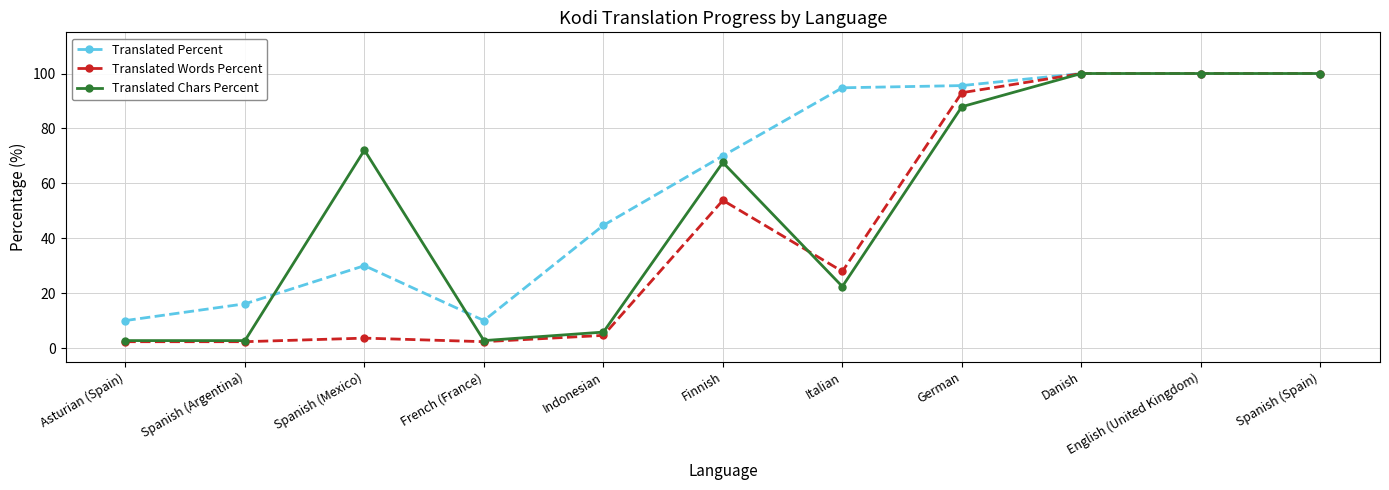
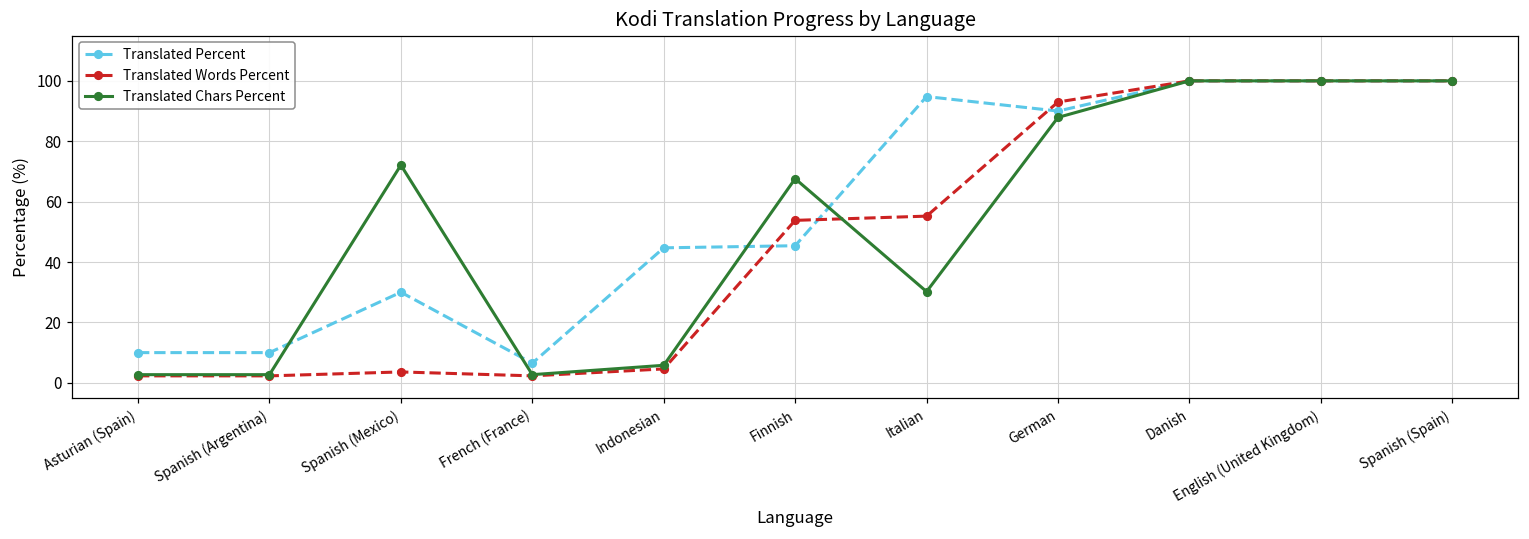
  {
    "Translated Percent": {
      "Asturian (Spain)": 10,
-     "Spanish (Argentina)": 16,
+     "Spanish (Argentina)": 10,
      "Spanish (Mexico)": 30,
-     "French (France)": 10,
+     "French (France)": 7,
      "Indonesian": 45,
-     "Finnish": 70,
+     "Finnish": 45,
      "Italian": 95,
-     "German": 96
+     "German": 90
    },
    "Translated Words Percent": {
      "Spanish (Mexico)": 4,
      "Indonesian": 5,
      "Finnish": 54,
-     "Italian": 28,
+     "Italian": 55,
      "German": 93
    },
    "Translated Chars Percent": {
      "Spanish (Mexico)": 72,
      "Indonesian": 6,
      "Finnish": 68,
-     "Italian": 22,
+     "Italian": 30,
      "German": 88
    }
  }
